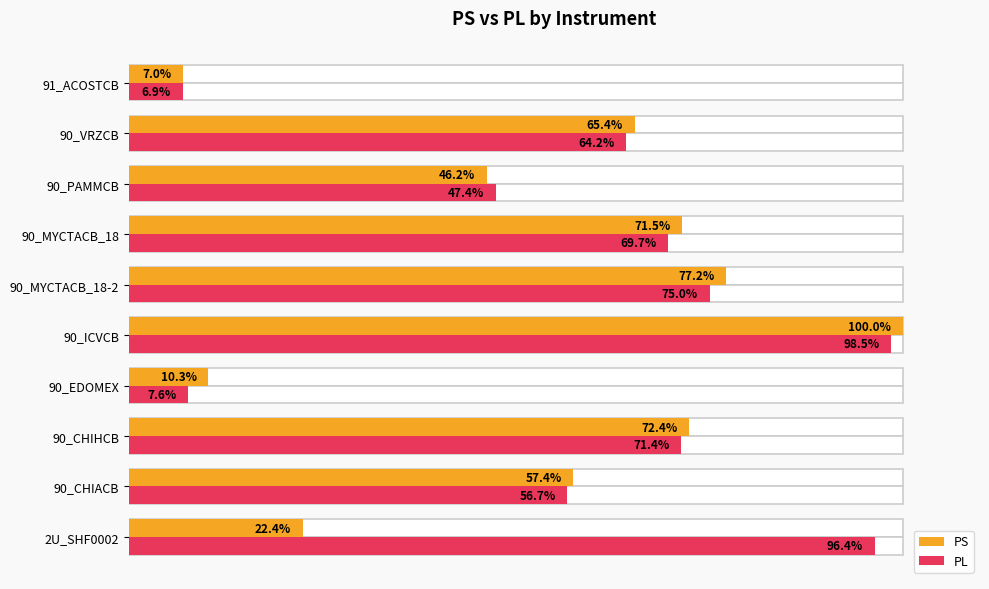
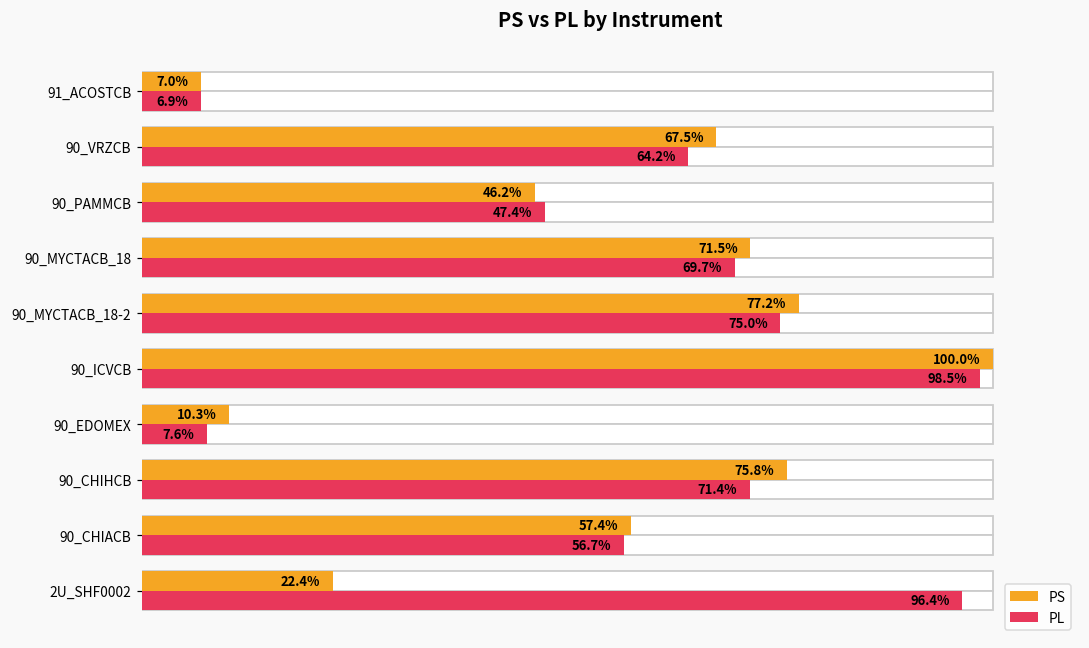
  {
    "PS": {
-     "90_VRZCB": "65.4%",
+     "90_VRZCB": "67.5%",
      "90_ICVCB": "100.0%",
-     "90_CHIHCB": "72.4%"
+     "90_CHIHCB": "75.8%"
    }
  }
